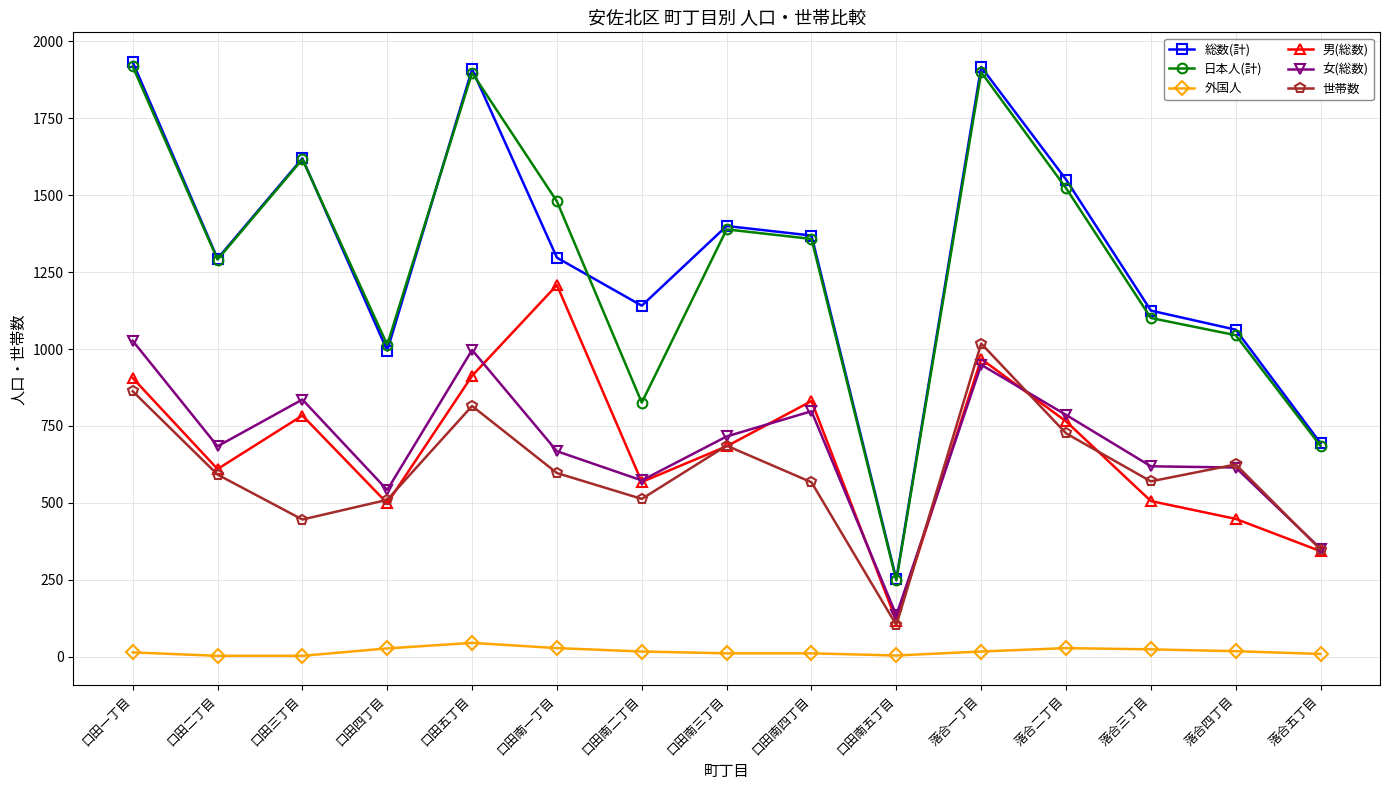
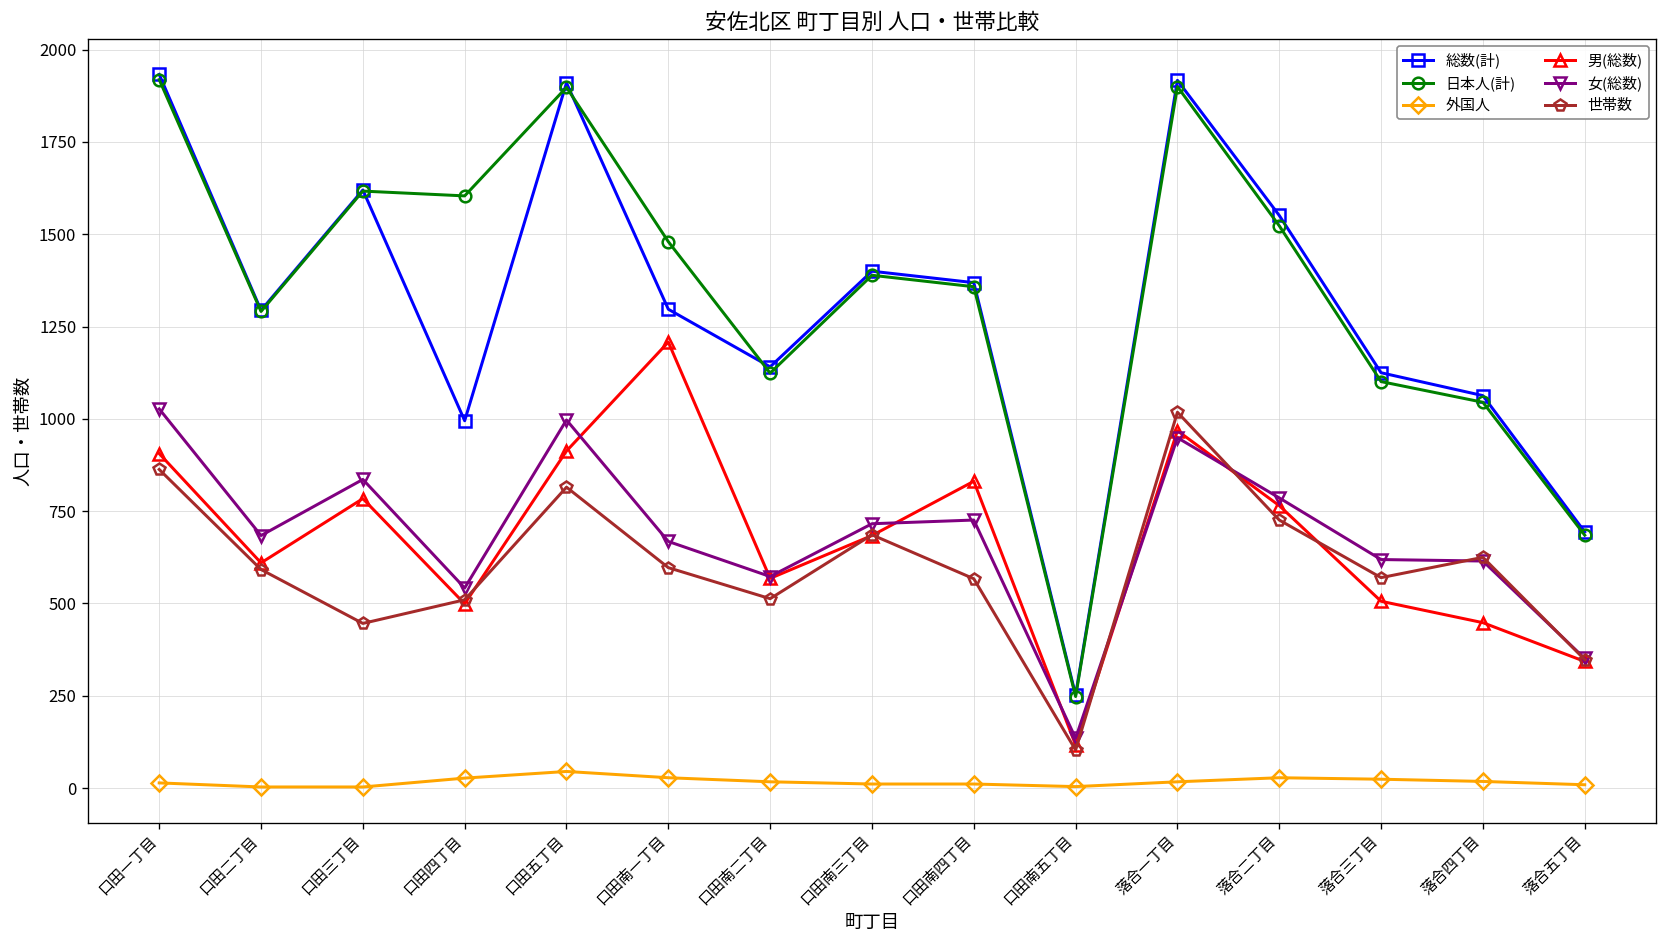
  {
    "総数(計)": {
      "口田一丁目": 1930,
      "口田四丁目": 1000,
      "口田五丁目": 1910,
      "口田南一丁目": 1300,
      "口田南二丁目": 1140,
      "口田南三丁目": 1400,
      "口田南四丁目": 1370,
      "落合一丁目": 1920,
      "落合二丁目": 1550,
      "落合三丁目": 1130,
      "落合四丁目": 1060,
      "落合五丁目": 690
    },
    "日本人(計)": {
      "口田一丁目": 1920,
-     "口田四丁目": 1010,
+     "口田四丁目": 1600,
      "口田五丁目": 1900,
      "口田南一丁目": 1480,
-     "口田南二丁目": 830,
+     "口田南二丁目": 1120,
      "口田南三丁目": 1390,
      "口田南四丁目": 1360,
      "落合一丁目": 1900,
      "落合二丁目": 1520,
      "落合三丁目": 1100,
      "落合四丁目": 1050,
      "落合五丁目": 690
    },
    "外国人": {
      "口田一丁目": 10,
      "口田二丁目": 0,
      "口田三丁目": 0,
      "口田四丁目": 30,
      "口田五丁目": 50,
      "口田南一丁目": 30,
      "口田南二丁目": 20,
      "口田南三丁目": 10,
      "口田南四丁目": 10,
      "口田南五丁目": 0,
      "落合一丁目": 20,
      "落合二丁目": 30,
      "落合三丁目": 20,
      "落合四丁目": 20,
      "落合五丁目": 10
    },
    "男(総数)": {
      "口田一丁目": 910,
      "口田二丁目": 610,
      "口田三丁目": 780,
      "口田四丁目": 500,
      "口田五丁目": 910,
      "口田南一丁目": 1210,
      "口田南四丁目": 830,
      "口田南五丁目": 120,
      "落合一丁目": 970,
      "落合二丁目": 770,
      "落合三丁目": 510,
      "落合四丁目": 450
    },
    "女(総数)": {
      "口田一丁目": 1030,
      "口田二丁目": 680,
      "口田三丁目": 840,
      "口田四丁目": 540,
      "口田五丁目": 1000,
      "口田南一丁目": 670,
      "口田南三丁目": 720,
-     "口田南四丁目": 800,
+     "口田南四丁目": 730,
      "口田南五丁目": 140,
      "落合一丁目": 950,
      "落合二丁目": 790,
      "落合三丁目": 620,
      "落合四丁目": 620
    },
    "世帯数": {
      "口田一丁目": 860,
      "口田二丁目": 590,
      "口田三丁目": 450,
      "口田四丁目": 510,
      "口田五丁目": 820,
      "口田南一丁目": 600,
      "口田南二丁目": 510,
      "口田南四丁目": 570,
      "口田南五丁目": 100,
      "落合一丁目": 1020,
      "落合二丁目": 730,
      "落合三丁目": 570,
      "落合四丁目": 630
    }
  }
